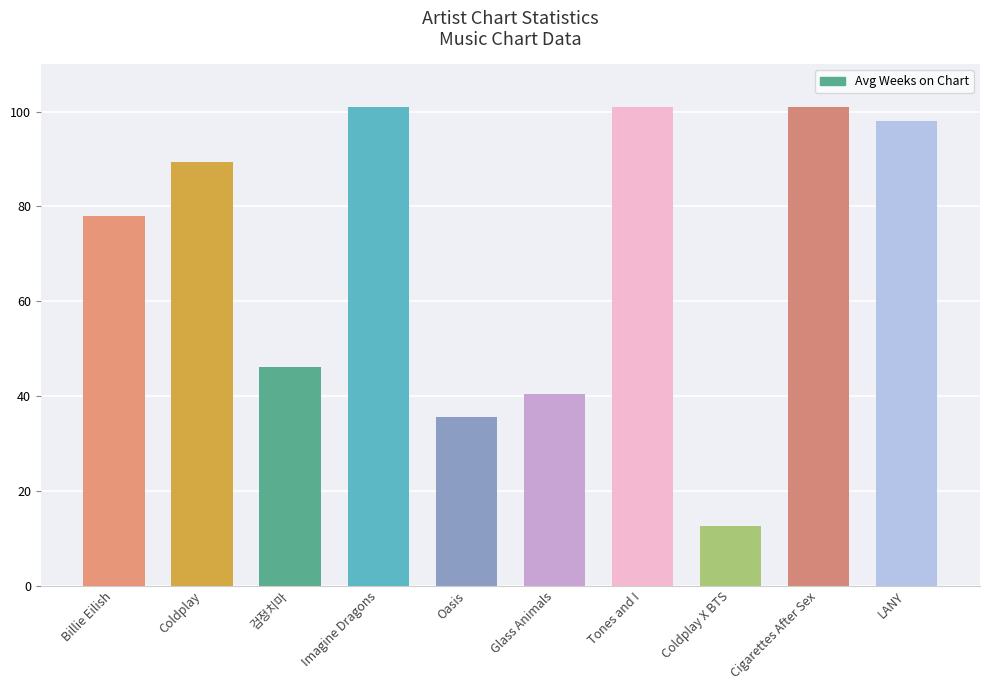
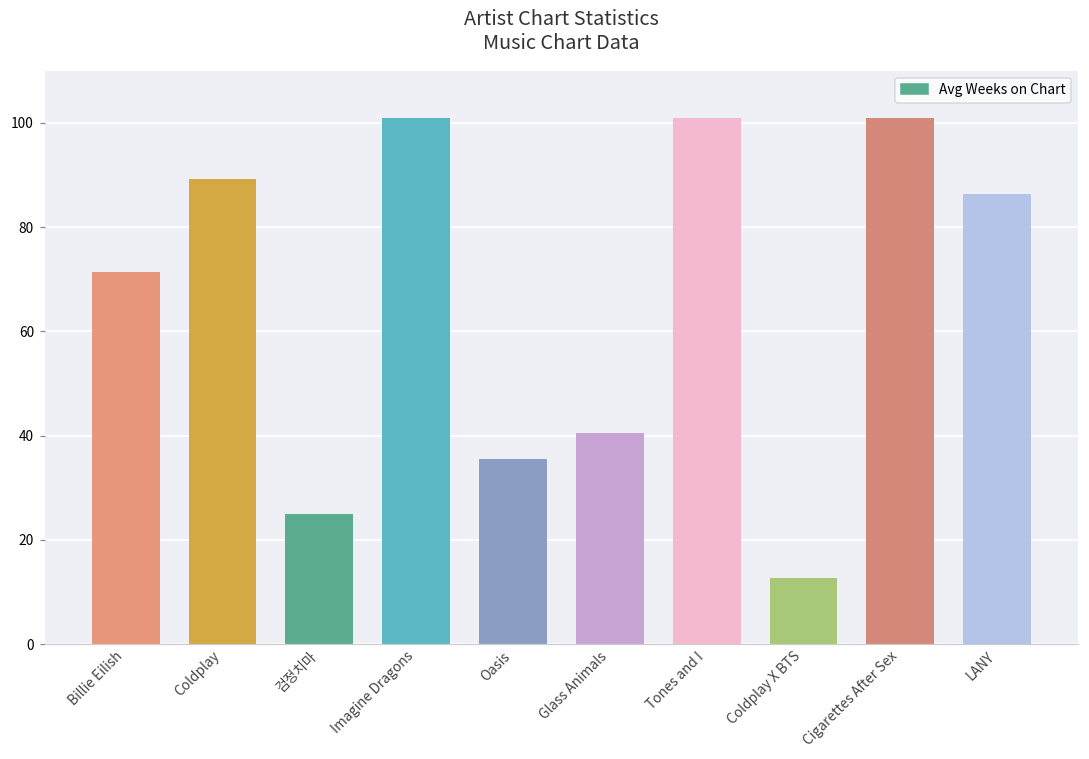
  {
-   "Billie Eilish": 78,
+   "Billie Eilish": 71,
    "Coldplay": 89,
-   "검정치마": 46,
+   "검정치마": 25,
    "Imagine Dragons": 101,
    "Oasis": 36,
    "Glass Animals": 40,
    "Tones and I": 101,
    "Coldplay X BTS": 13,
    "Cigarettes After Sex": 101,
-   "LANY": 98
+   "LANY": 86
  }
